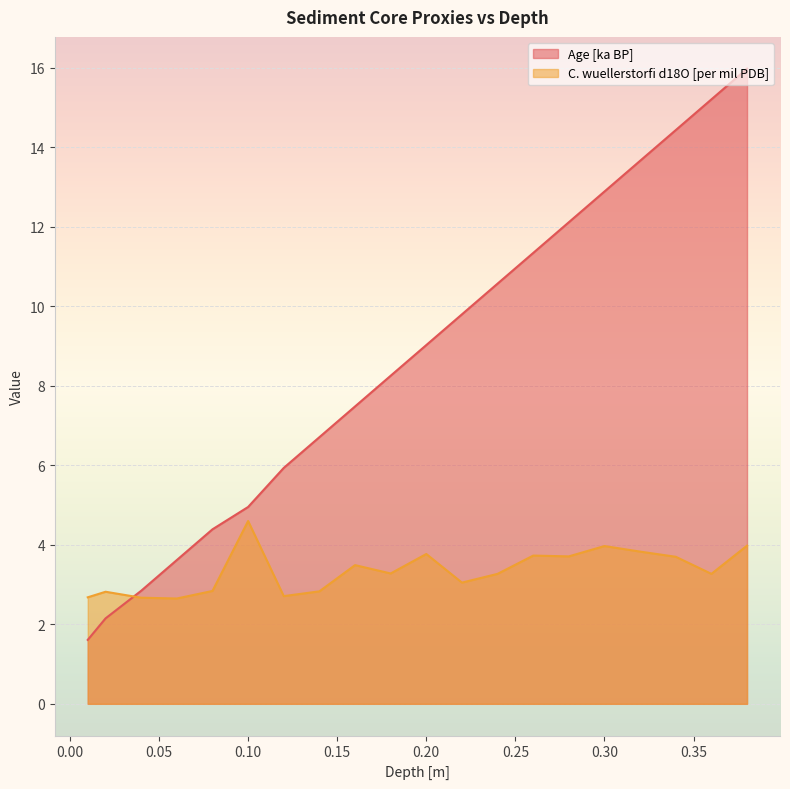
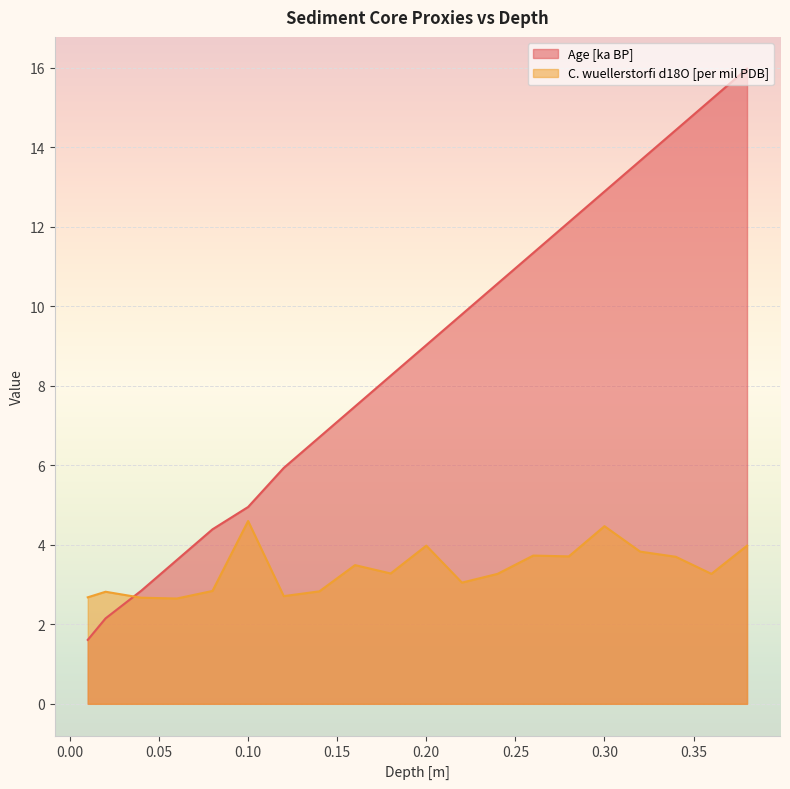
  {
    "Age [ka BP]": {
      "0.10": 5.0,
      "0.20": 9.0,
      "0.30": 12.9
    },
    "C. wuellerstorfi d18O [per mil PDB]": {
      "0.10": 4.6,
-     "0.20": 3.8,
-     "0.30": 4.0
+     "0.20": 4.0,
+     "0.30": 4.5
    }
  }
